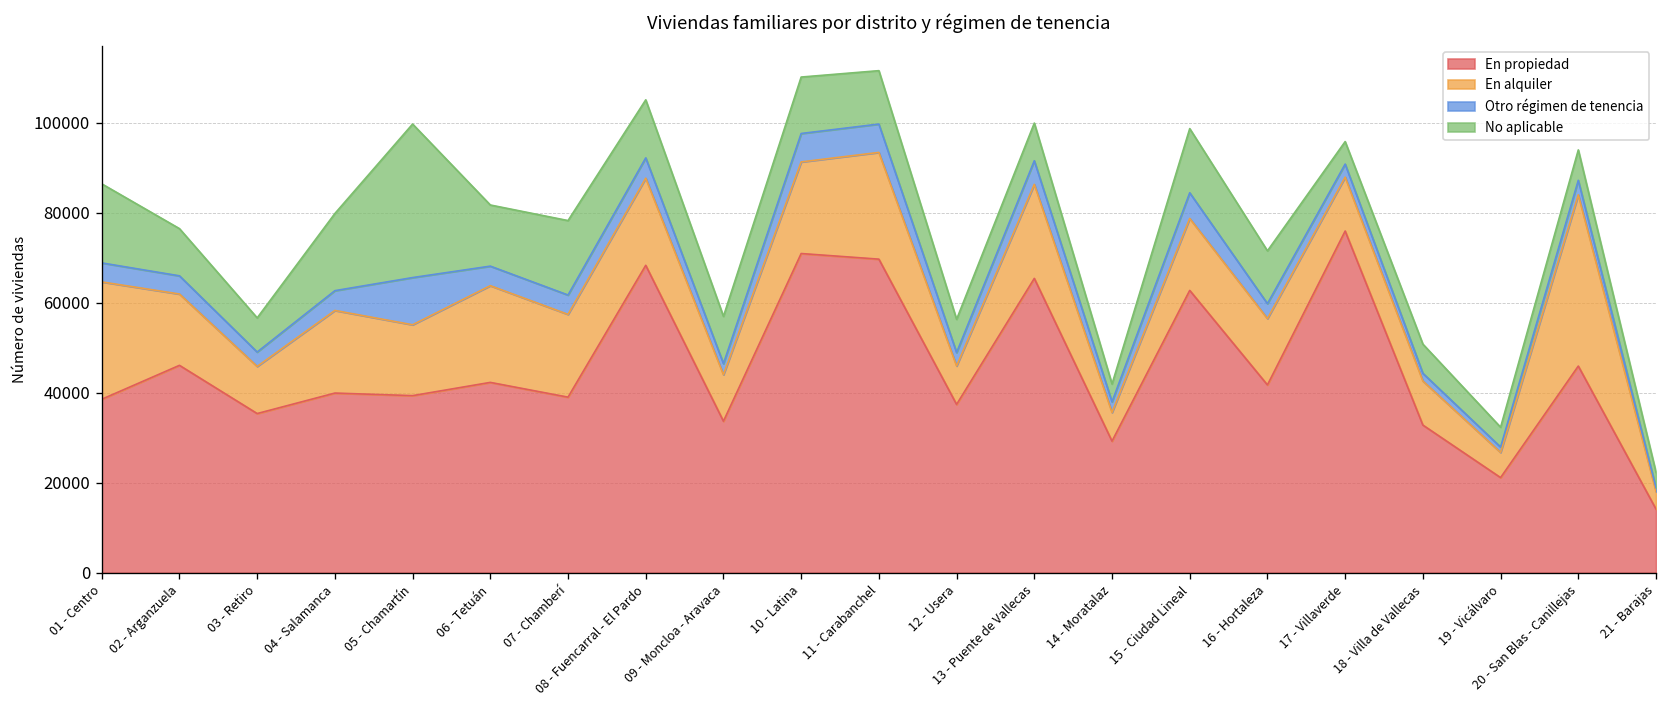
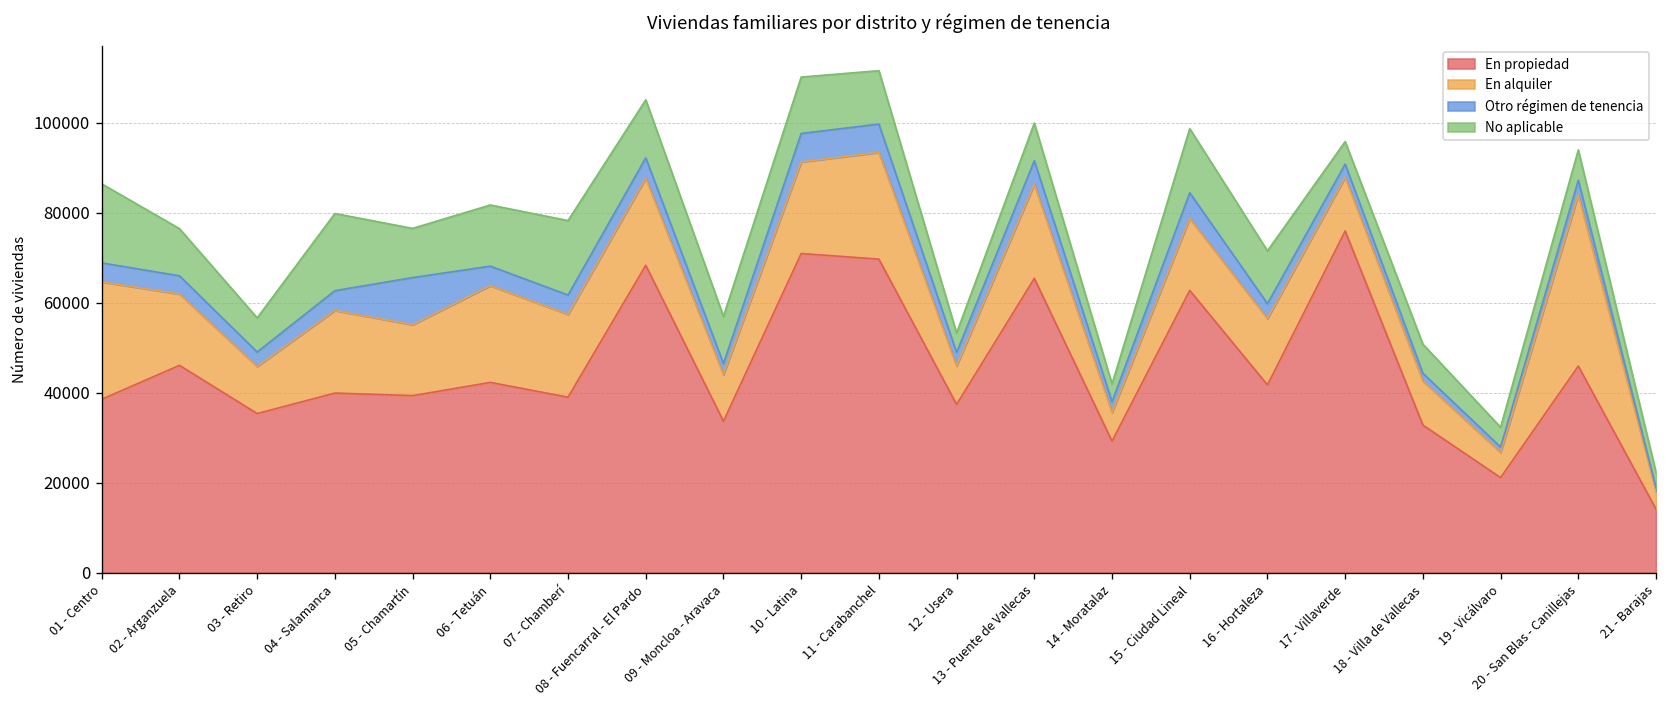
  {
    "En propiedad": {
      "01 - Centro": 39000,
      "02 - Arganzuela": 46000,
      "03 - Retiro": 35000,
      "04 - Salamanca": 40000,
      "05 - Chamartín": 39000,
      "06 - Tetuán": 42000,
      "07 - Chamberí": 39000,
      "08 - Fuencarral - El Pardo": 68000,
      "09 - Moncloa - Aravaca": 34000,
      "10 - Latina": 71000,
      "11 - Carabanchel": 70000,
      "12 - Usera": 37000,
      "13 - Puente de Vallecas": 65000,
      "14 - Moratalaz": 29000,
      "15 - Ciudad Lineal": 63000,
      "16 - Hortaleza": 42000,
      "17 - Villaverde": 76000,
      "18 - Villa de Vallecas": 33000,
      "19 - Vicálvaro": 21000,
      "20 - San Blas - Canillejas": 46000,
      "21 - Barajas": 14000
    },
    "En alquiler": {
      "01 - Centro": 26000,
      "02 - Arganzuela": 16000,
      "03 - Retiro": 10000,
      "04 - Salamanca": 18000,
      "05 - Chamartín": 16000,
      "06 - Tetuán": 21000,
      "07 - Chamberí": 18000,
      "08 - Fuencarral - El Pardo": 19000,
      "09 - Moncloa - Aravaca": 10000,
      "10 - Latina": 20000,
      "11 - Carabanchel": 24000,
      "12 - Usera": 9000,
      "13 - Puente de Vallecas": 21000,
      "14 - Moratalaz": 6000,
      "15 - Ciudad Lineal": 16000,
      "16 - Hortaleza": 15000,
      "17 - Villaverde": 12000,
      "18 - Villa de Vallecas": 10000,
      "19 - Vicálvaro": 6000,
      "20 - San Blas - Canillejas": 38000,
      "21 - Barajas": 4000
    },
    "Otro régimen de tenencia": {
      "01 - Centro": 4000,
      "02 - Arganzuela": 4000,
      "03 - Retiro": 3000,
      "04 - Salamanca": 4000,
      "05 - Chamartín": 10000,
      "06 - Tetuán": 4000,
      "07 - Chamberí": 4000,
      "08 - Fuencarral - El Pardo": 5000,
      "09 - Moncloa - Aravaca": 2000,
      "10 - Latina": 6000,
      "11 - Carabanchel": 6000,
      "12 - Usera": 3000,
      "13 - Puente de Vallecas": 5000,
      "14 - Moratalaz": 2000,
      "15 - Ciudad Lineal": 6000,
      "16 - Hortaleza": 3000,
      "17 - Villaverde": 3000,
      "18 - Villa de Vallecas": 2000,
      "19 - Vicálvaro": 1000,
      "20 - San Blas - Canillejas": 3000,
      "21 - Barajas": 1000
    },
    "No aplicable": {
      "01 - Centro": 18000,
      "02 - Arganzuela": 10000,
      "03 - Retiro": 8000,
      "04 - Salamanca": 17000,
-     "05 - Chamartín": 34000,
+     "05 - Chamartín": 11000,
      "06 - Tetuán": 14000,
      "07 - Chamberí": 17000,
      "08 - Fuencarral - El Pardo": 13000,
      "09 - Moncloa - Aravaca": 10000,
      "10 - Latina": 13000,
      "11 - Carabanchel": 12000,
-     "12 - Usera": 7000,
+     "12 - Usera": 4000,
      "13 - Puente de Vallecas": 8000,
      "14 - Moratalaz": 4000,
      "15 - Ciudad Lineal": 14000,
      "16 - Hortaleza": 12000,
      "17 - Villaverde": 5000,
      "18 - Villa de Vallecas": 6000,
      "19 - Vicálvaro": 4000,
      "20 - San Blas - Canillejas": 7000,
      "21 - Barajas": 3000
    }
  }
